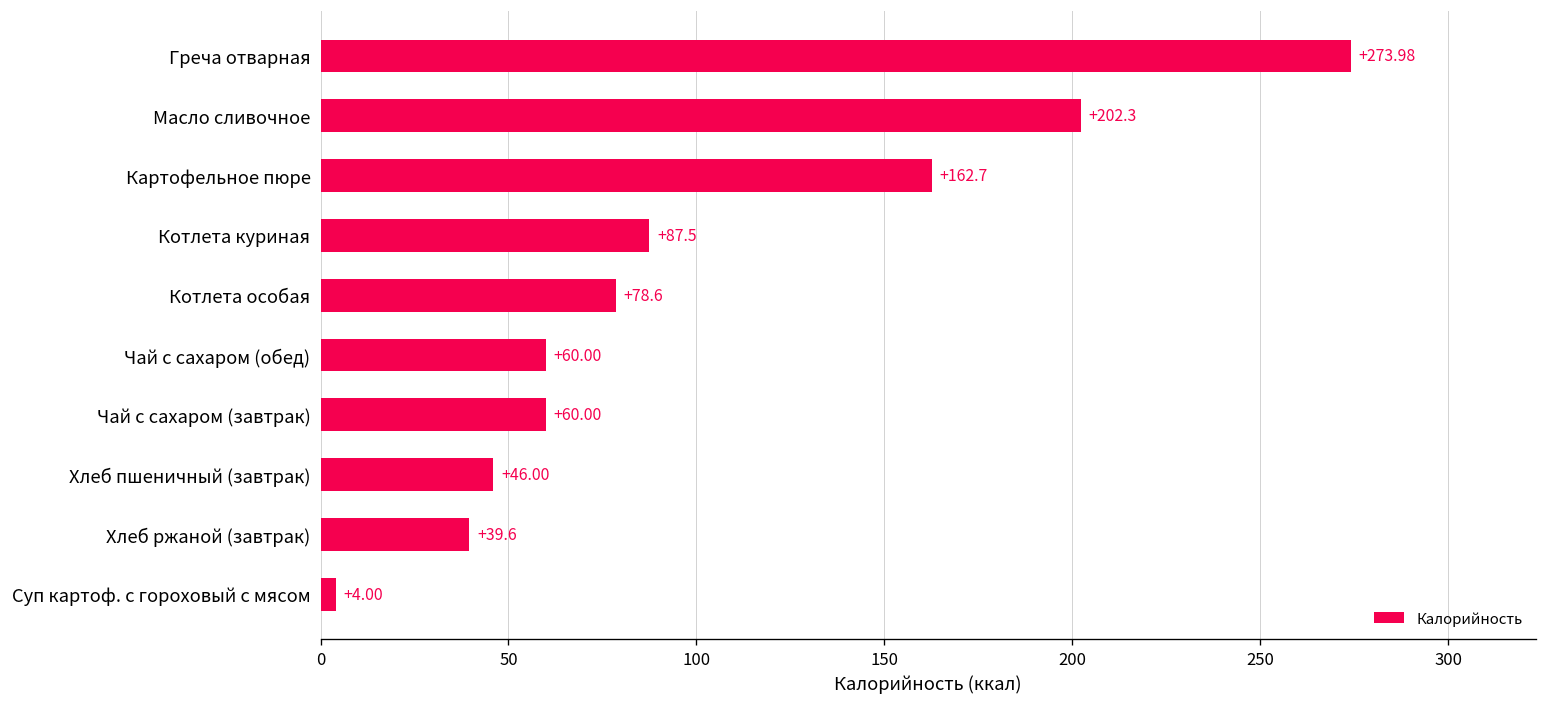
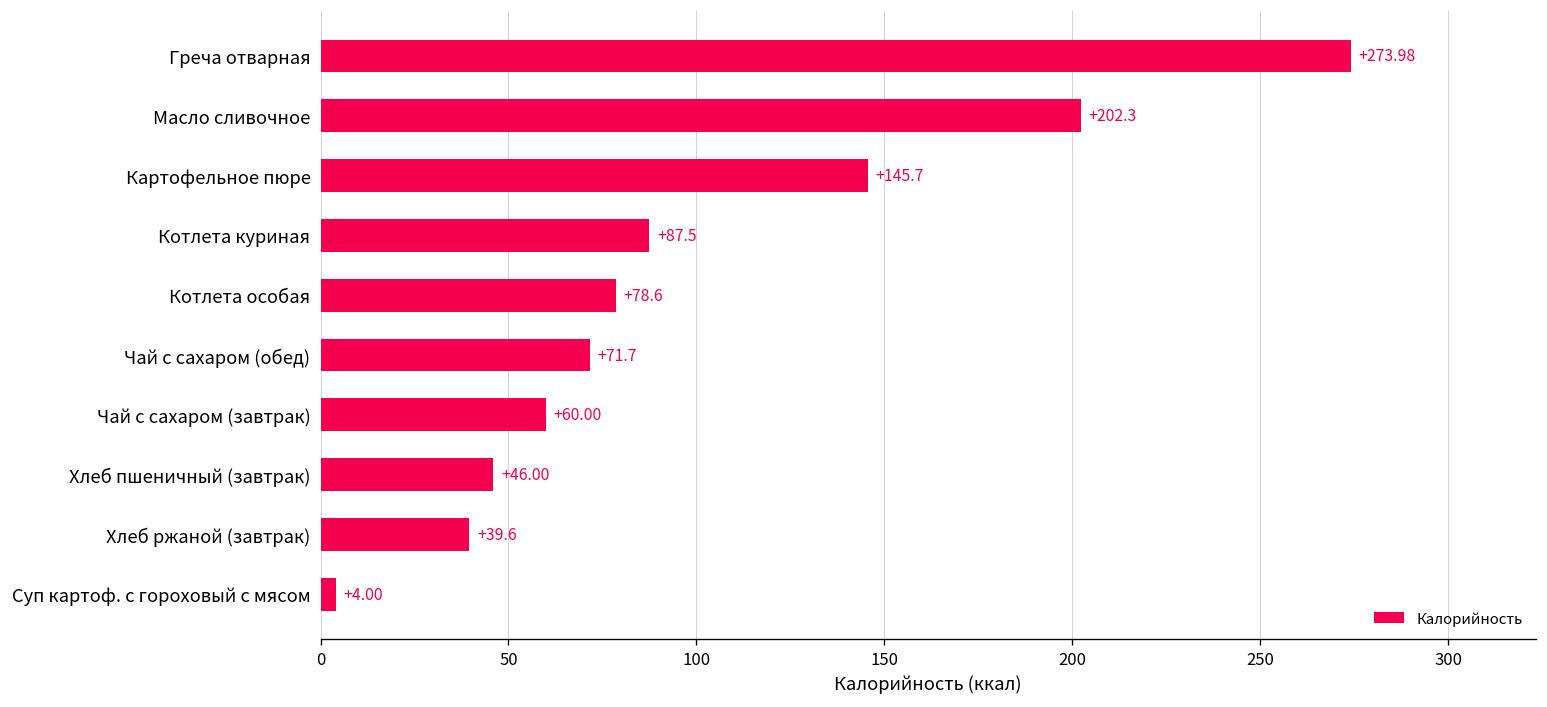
  {
    "Греча отварная": "+273.98",
    "Масло сливочное": "+202.3",
-   "Картофельное пюре": "+162.7",
+   "Картофельное пюре": "+145.7",
    "Котлета куриная": "+87.5",
    "Котлета особая": "+78.6",
-   "Чай с сахаром (обед)": "+60.00",
+   "Чай с сахаром (обед)": "+71.7",
    "Чай с сахаром (завтрак)": "+60.00",
    "Хлеб пшеничный (завтрак)": "+46.00",
    "Хлеб ржаной (завтрак)": "+39.6",
    "Суп картоф. с гороховый с мясом": "+4.00"
  }
